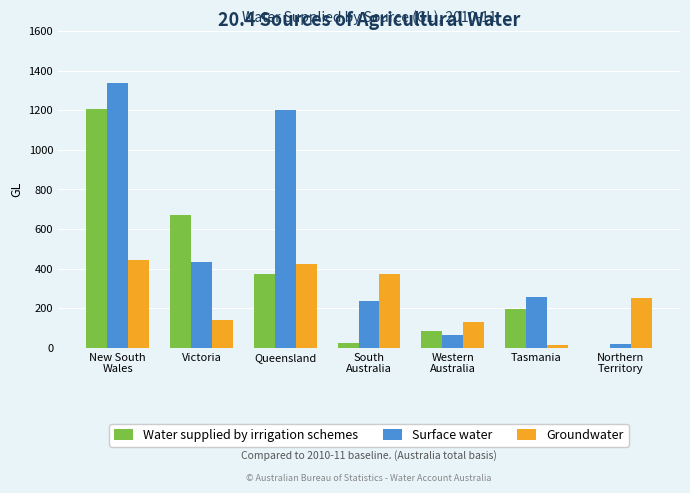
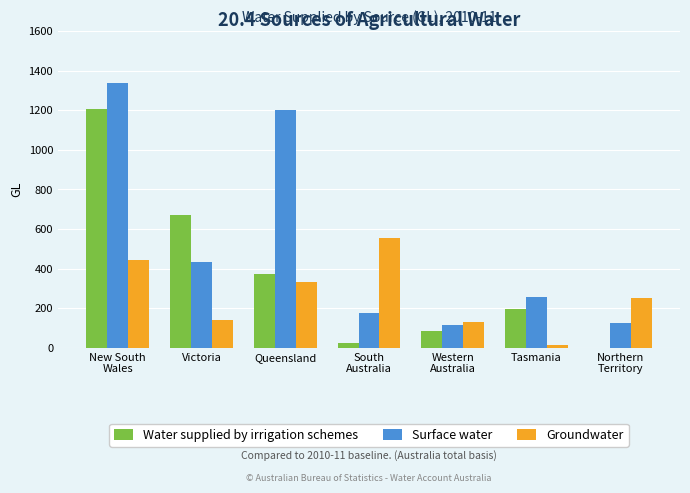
  {
    "Water supplied by irrigation schemes": {
      "New South Wales": 1210,
      "Victoria": 670,
      "Queensland": 370,
      "South Australia": 30,
      "Western Australia": 90,
      "Tasmania": 200
    },
    "Surface water": {
      "New South Wales": 1340,
      "Victoria": 430,
      "Queensland": 1200,
-     "South Australia": 240,
-     "Western Australia": 70,
+     "South Australia": 180,
+     "Western Australia": 110,
      "Tasmania": 250,
-     "Northern Territory": 20
+     "Northern Territory": 120
    },
    "Groundwater": {
      "New South Wales": 440,
      "Victoria": 140,
-     "Queensland": 420,
-     "South Australia": 370,
+     "Queensland": 330,
+     "South Australia": 560,
      "Western Australia": 130,
      "Northern Territory": 250
    }
  }
